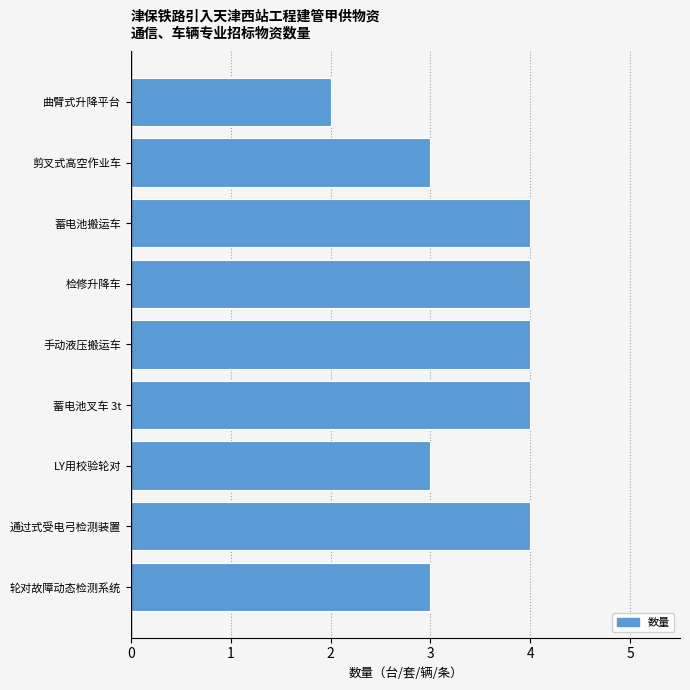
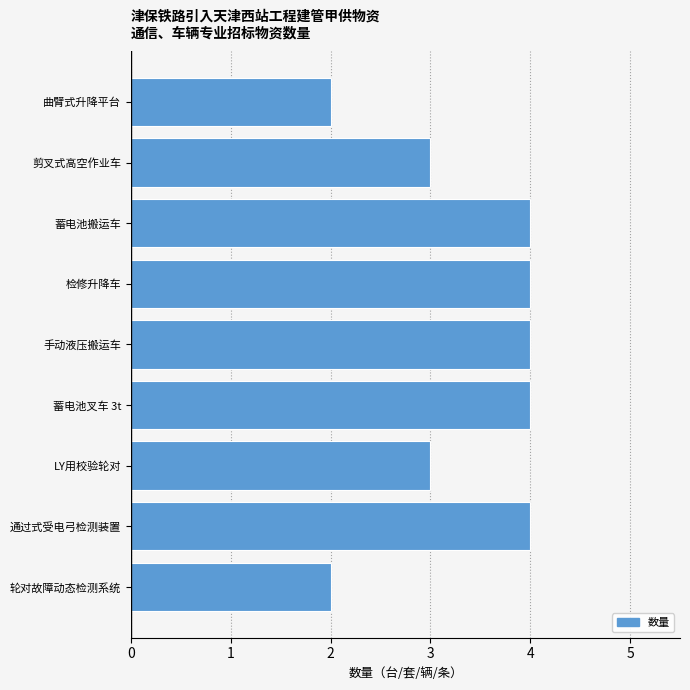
  {
    "曲臂式升降平台": 2,
    "剪叉式高空作业车": 3,
    "蓄电池搬运车": 4,
    "检修升降车": 4,
    "手动液压搬运车": 4,
    "蓄电池叉车 3t": 4,
    "LY用校验轮对": 3,
    "通过式受电弓检测装置": 4,
-   "轮对故障动态检测系统": 3
+   "轮对故障动态检测系统": 2
  }
